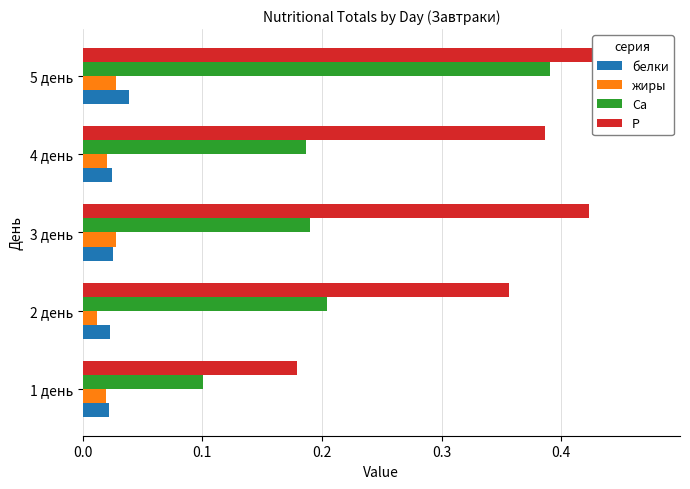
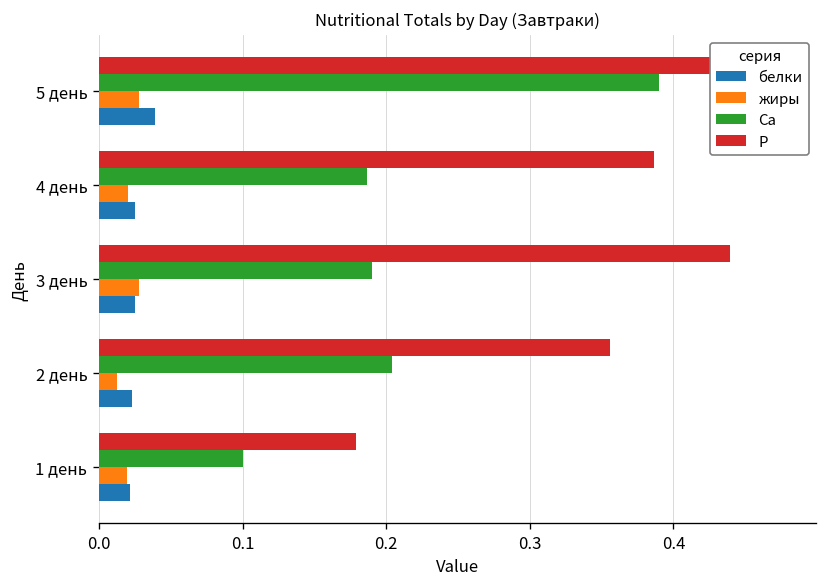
  {
    "белки": {
      "5 день": 0.039,
      "4 день": 0.025,
      "3 день": 0.025,
      "2 день": 0.023,
      "1 день": 0.022
    },
    "жиры": {
      "5 день": 0.028,
      "4 день": 0.020,
      "3 день": 0.028,
      "2 день": 0.012,
      "1 день": 0.020
    },
    "Ca": {
      "5 день": 0.390,
      "4 день": 0.187,
      "3 день": 0.190,
      "2 день": 0.204,
      "1 день": 0.100
    },
    "P": {
      "4 день": 0.387,
-     "3 день": 0.423,
+     "3 день": 0.439,
      "2 день": 0.356,
      "1 день": 0.179
    }
  }
